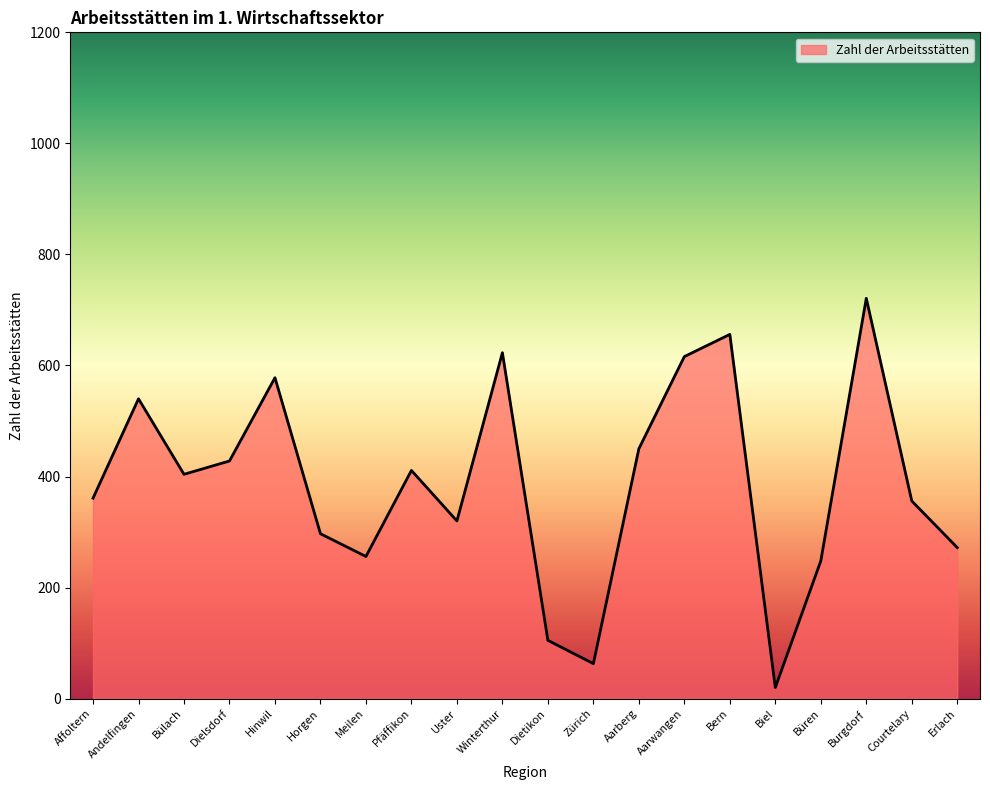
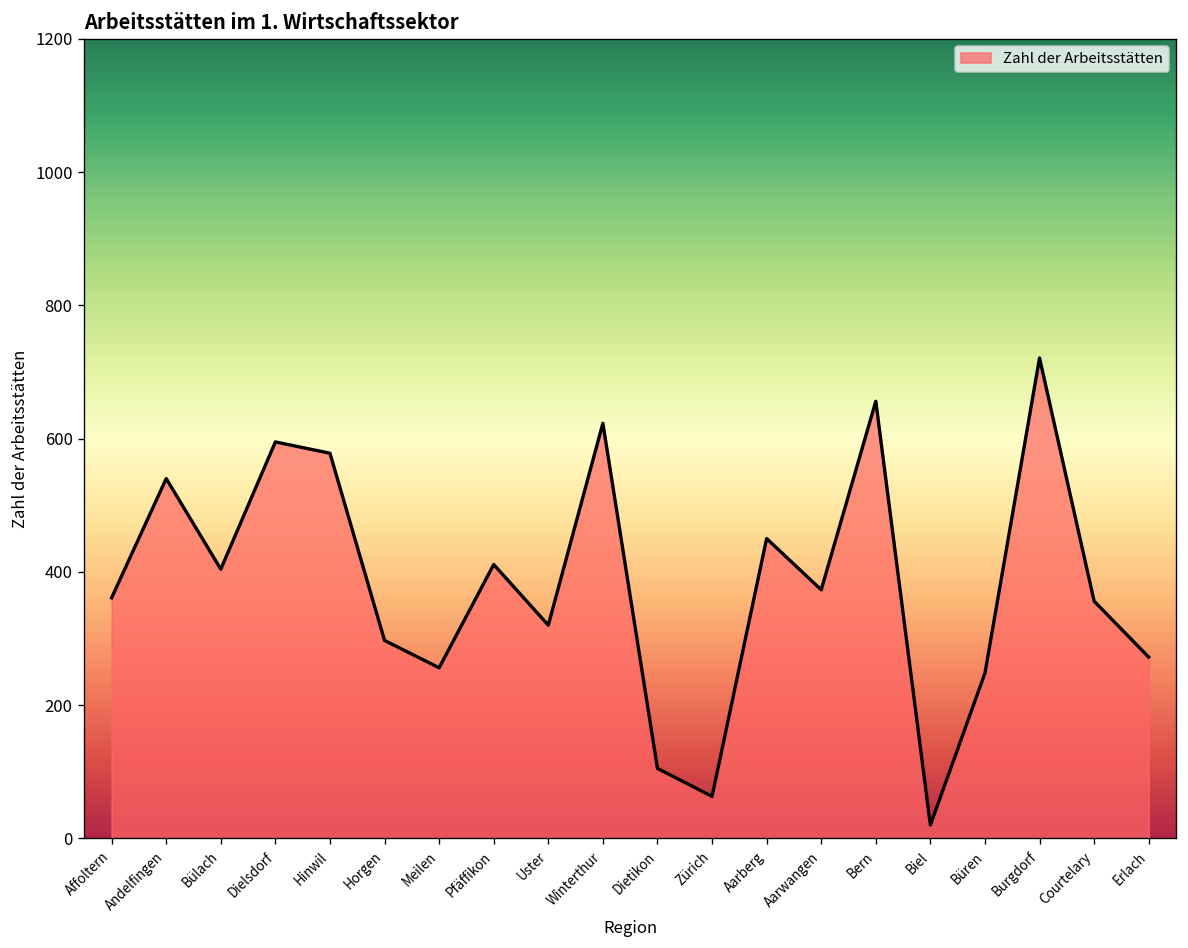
  {
    "Affoltern": 360,
    "Andelfingen": 540,
    "Bülach": 400,
-   "Dielsdorf": 430,
+   "Dielsdorf": 600,
    "Hinwil": 580,
    "Horgen": 300,
    "Meilen": 260,
    "Pfäffikon": 410,
    "Uster": 320,
    "Winterthur": 620,
    "Dietikon": 110,
    "Zürich": 60,
    "Aarberg": 450,
-   "Aarwangen": 620,
+   "Aarwangen": 370,
    "Bern": 660,
    "Biel": 20,
    "Büren": 250,
    "Burgdorf": 720,
    "Courtelary": 360,
    "Erlach": 270
  }
